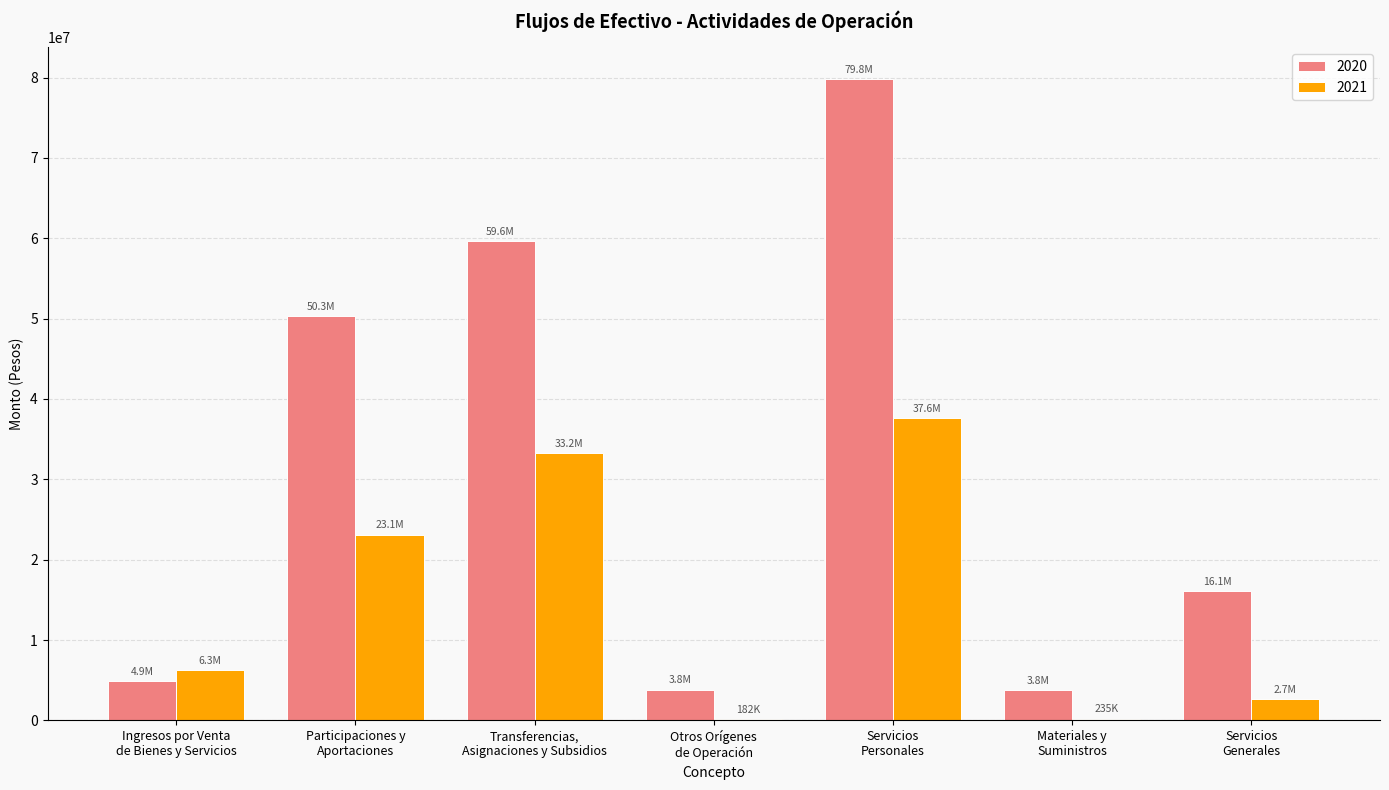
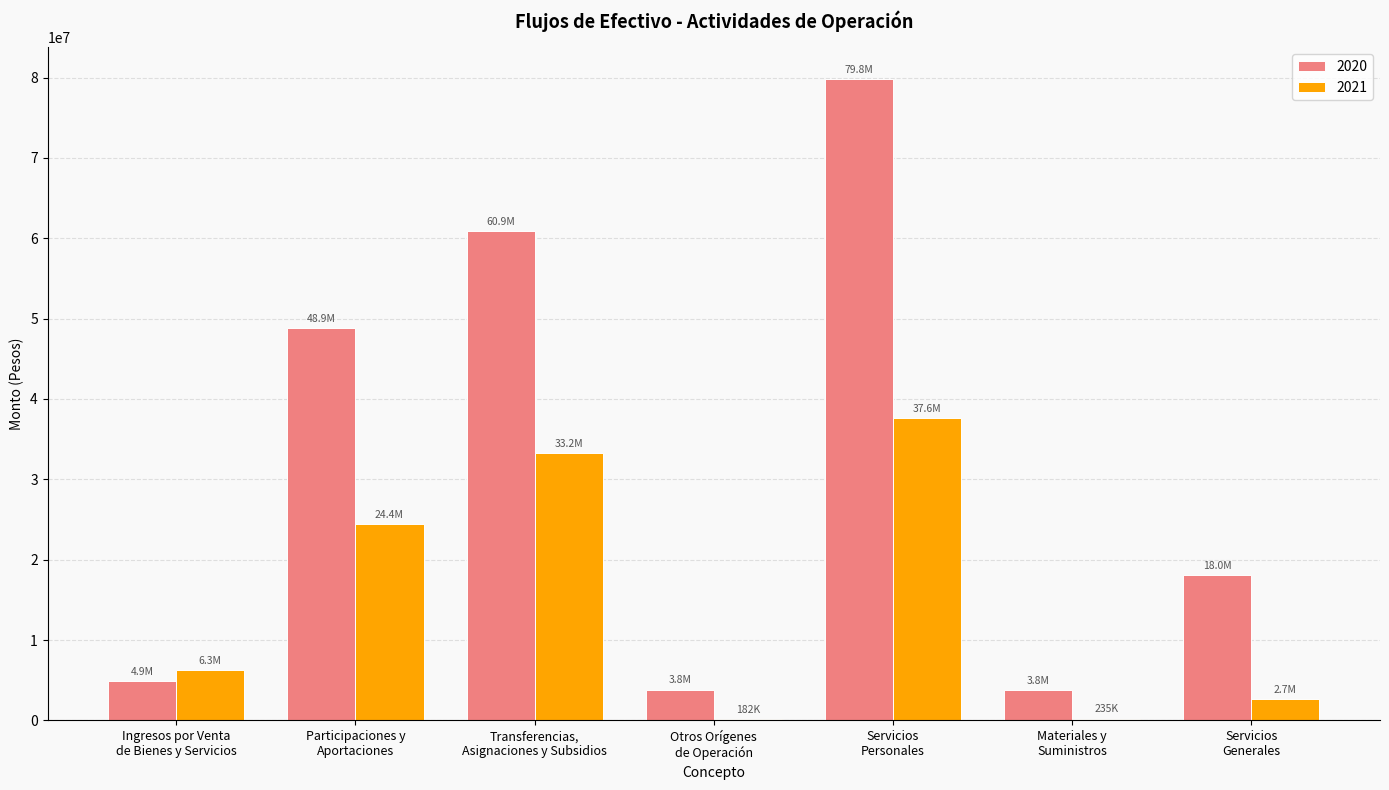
  {
    "2020": {
      "Ingresos por Venta de Bienes y Servicios": "4.9M",
-     "Participaciones y Aportaciones": "50.3M",
-     "Transferencias, Asignaciones y Subsidios": "59.6M",
+     "Participaciones y Aportaciones": "48.9M",
+     "Transferencias, Asignaciones y Subsidios": "60.9M",
      "Otros Orígenes de Operación": "3.8M",
      "Servicios Personales": "79.8M",
      "Materiales y Suministros": "3.8M",
-     "Servicios Generales": "16.1M"
+     "Servicios Generales": "18.0M"
    },
    "2021": {
      "Ingresos por Venta de Bienes y Servicios": "6.3M",
-     "Participaciones y Aportaciones": "23.1M",
+     "Participaciones y Aportaciones": "24.4M",
      "Transferencias, Asignaciones y Subsidios": "33.2M",
      "Otros Orígenes de Operación": "182K",
      "Servicios Personales": "37.6M",
      "Materiales y Suministros": "235K",
      "Servicios Generales": "2.7M"
    }
  }
